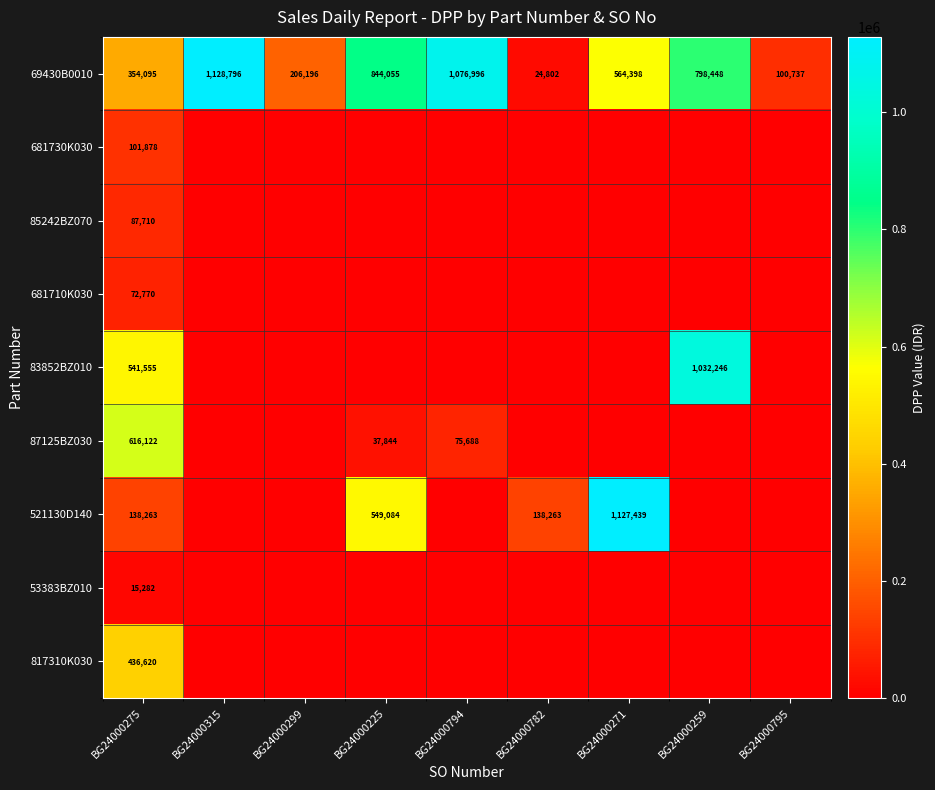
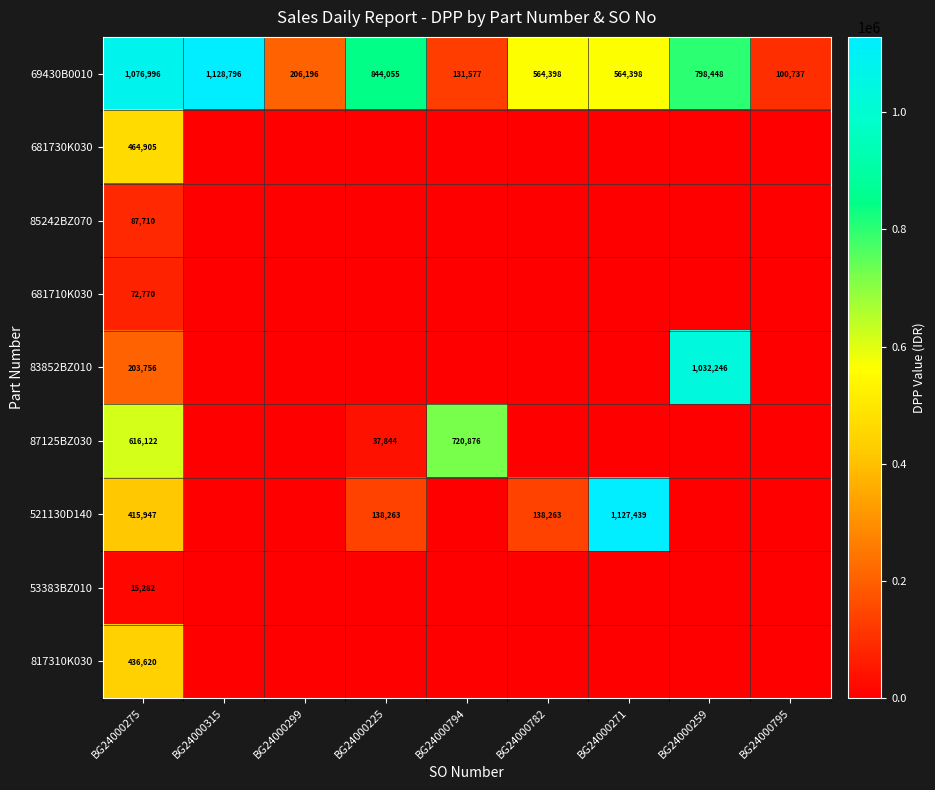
  {
    "69430B0010": {
-     "BG24000275": "354,095",
+     "BG24000275": "1,076,996",
      "BG24000315": "1,128,796",
      "BG24000299": "206,196",
      "BG24000225": "844,055",
-     "BG24000794": "1,076,996",
-     "BG24000782": "24,802",
+     "BG24000794": "131,577",
+     "BG24000782": "564,398",
      "BG24000271": "564,398",
      "BG24000259": "798,448",
      "BG24000795": "100,737"
    },
    "681730K030": {
-     "BG24000275": "101,878"
+     "BG24000275": "464,905"
    },
    "85242BZ070": {
      "BG24000275": "87,710"
    },
    "681710K030": {
      "BG24000275": "72,770"
    },
    "83852BZ010": {
-     "BG24000275": "541,555",
+     "BG24000275": "203,756",
      "BG24000259": "1,032,246"
    },
    "87125BZ030": {
      "BG24000275": "616,122",
      "BG24000225": "37,844",
-     "BG24000794": "75,688"
+     "BG24000794": "720,876"
    },
    "521130D140": {
-     "BG24000275": "138,263",
-     "BG24000225": "549,084",
+     "BG24000275": "415,947",
+     "BG24000225": "138,263",
      "BG24000782": "138,263",
      "BG24000271": "1,127,439"
    },
    "53383BZ010": {
      "BG24000275": "15,282"
    },
    "817310K030": {
      "BG24000275": "436,620"
    }
  }
